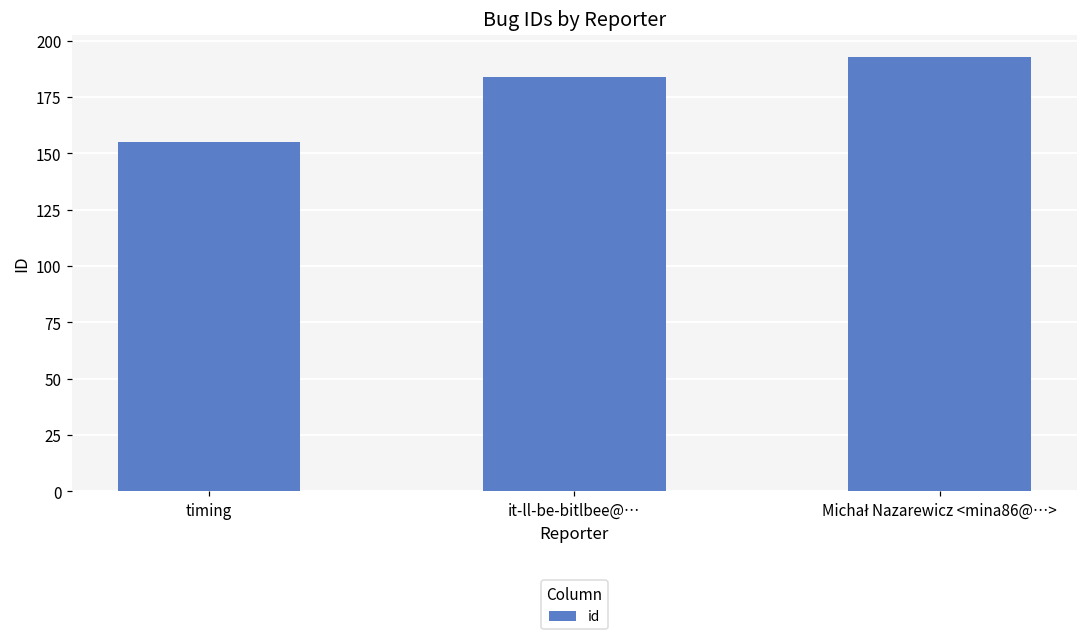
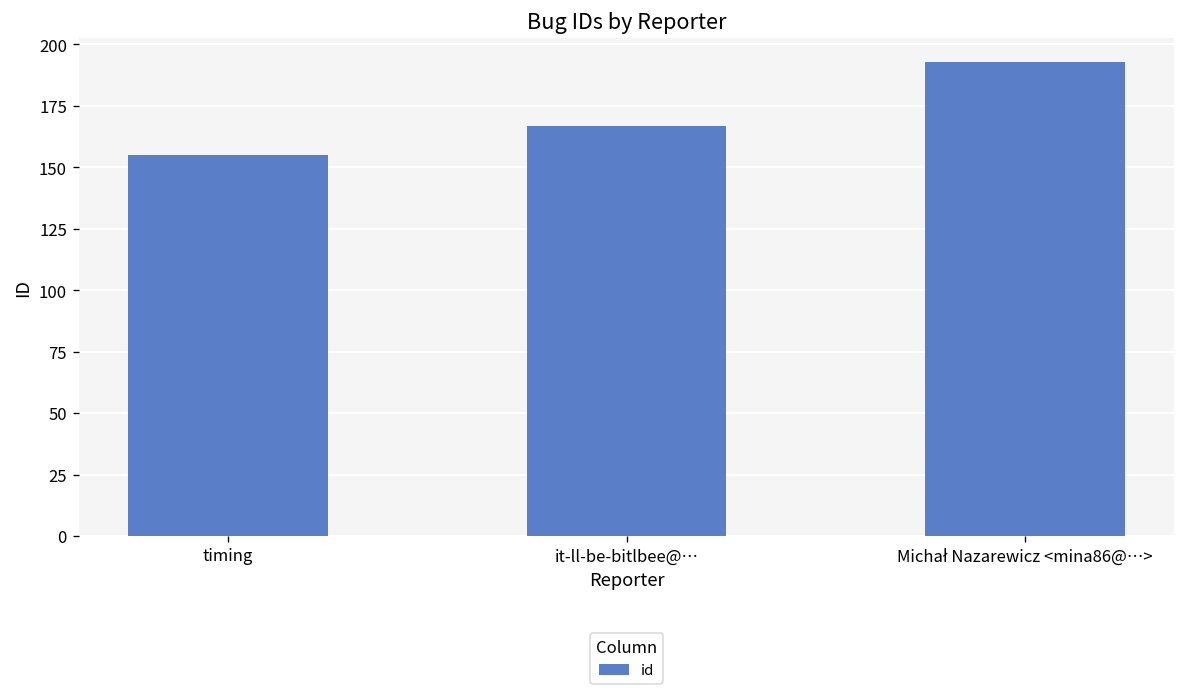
  {
    "timing": 155,
-   "it-ll-be-bitlbee@…": 184,
+   "it-ll-be-bitlbee@…": 167,
    "Michał Nazarewicz <mina86@…>": 193
  }
